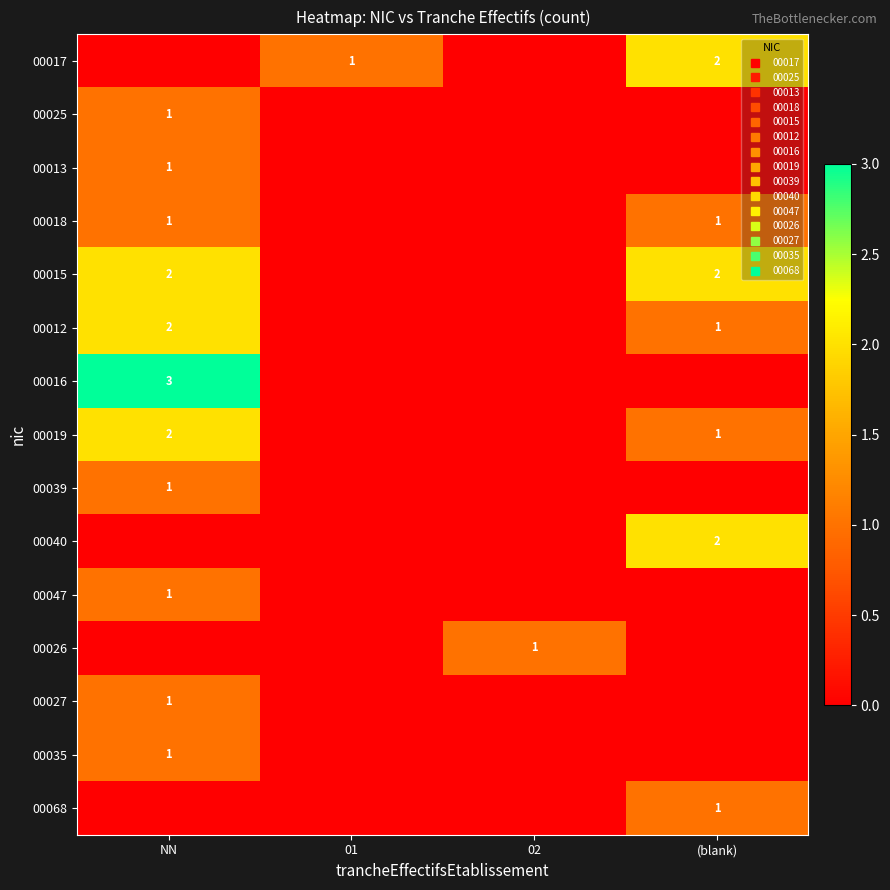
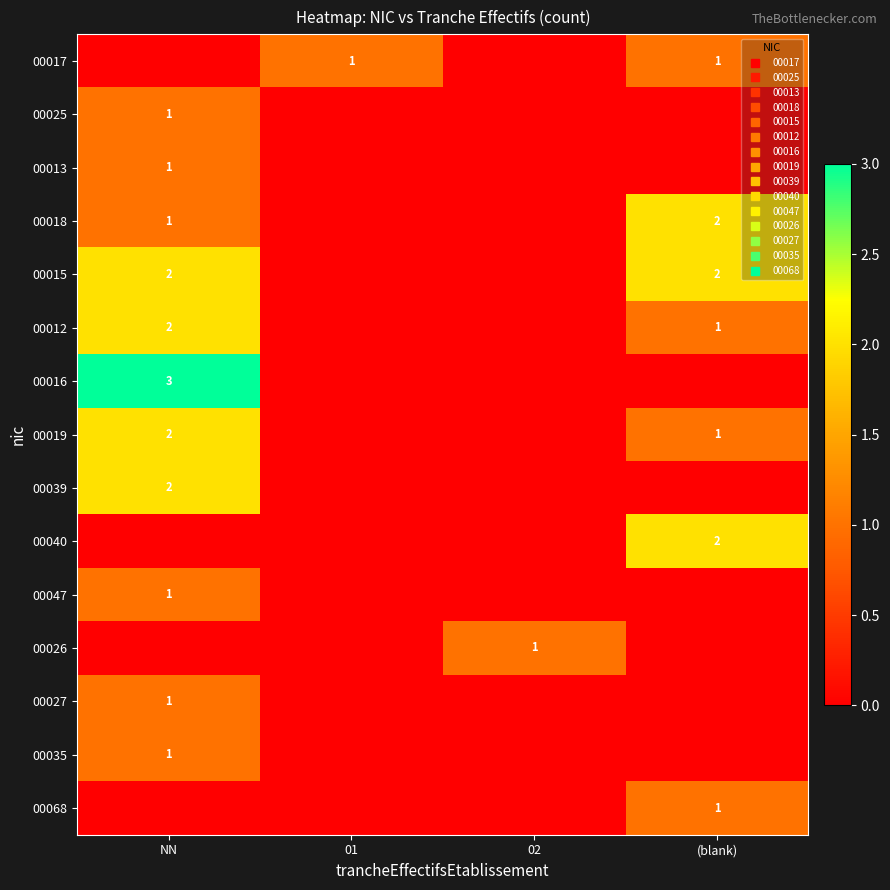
  {
    "00017": {
      "01": 1,
-     "(blank)": 2
+     "(blank)": 1
    },
    "00025": {
      "NN": 1
    },
    "00013": {
      "NN": 1
    },
    "00018": {
      "NN": 1,
-     "(blank)": 1
+     "(blank)": 2
    },
    "00015": {
      "NN": 2,
      "(blank)": 2
    },
    "00012": {
      "NN": 2,
      "(blank)": 1
    },
    "00016": {
      "NN": 3
    },
    "00019": {
      "NN": 2,
      "(blank)": 1
    },
    "00039": {
-     "NN": 1
+     "NN": 2
    },
    "00040": {
      "(blank)": 2
    },
    "00047": {
      "NN": 1
    },
    "00026": {
      "02": 1
    },
    "00027": {
      "NN": 1
    },
    "00035": {
      "NN": 1
    },
    "00068": {
      "(blank)": 1
    }
  }
